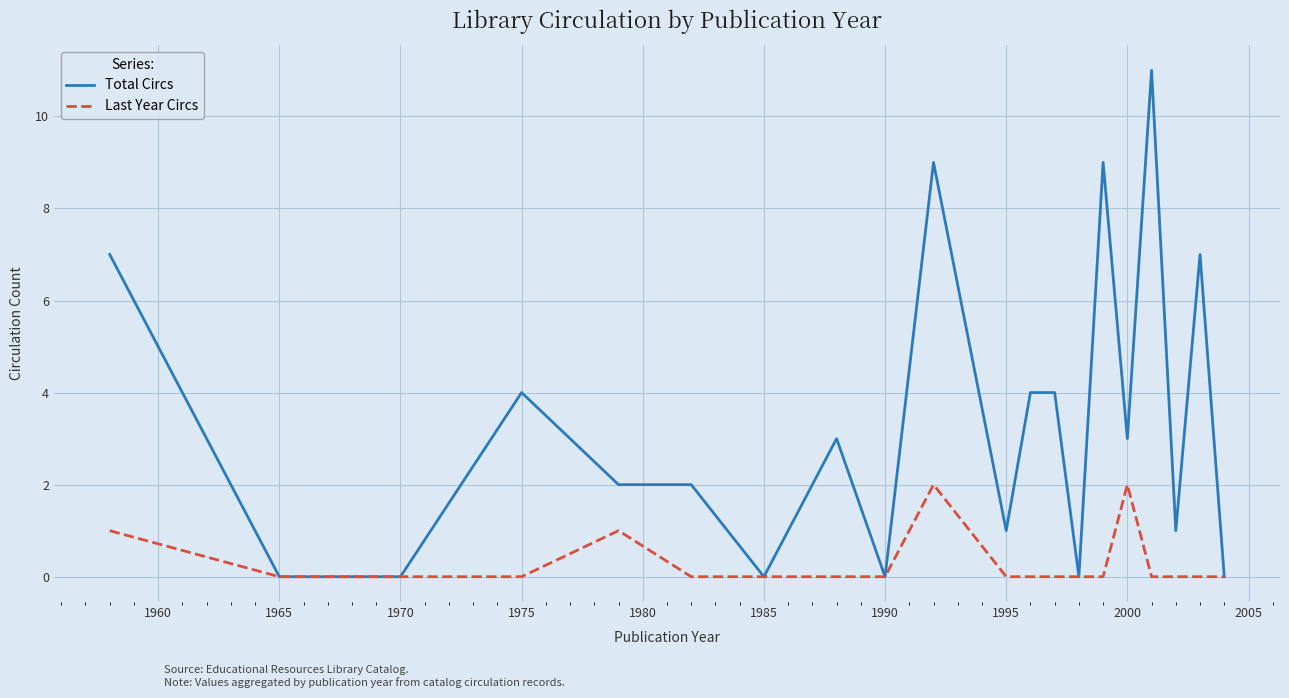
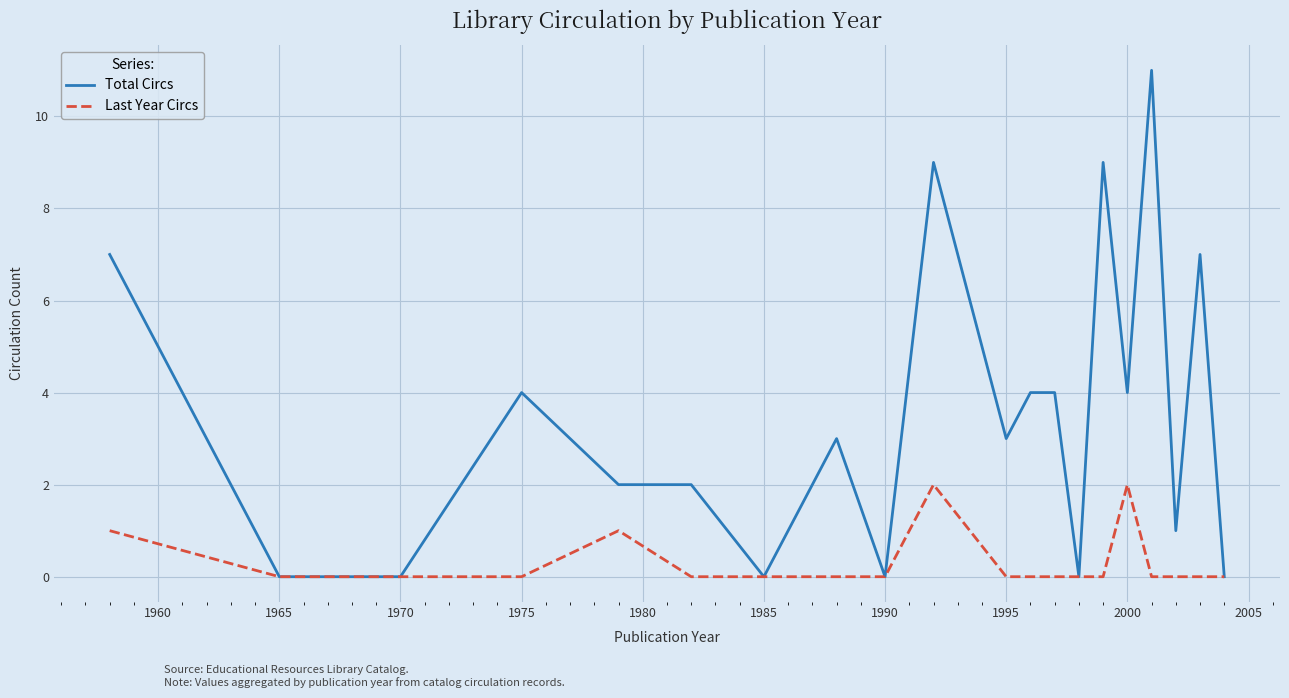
  {
    "Total Circs": {
      "1975": 4,
-     "1995": 1,
-     "2000": 3
+     "1995": 3,
+     "2000": 4
    },
    "Last Year Circs": {
      "1975": 0,
      "1995": 0,
      "2000": 2
    }
  }
